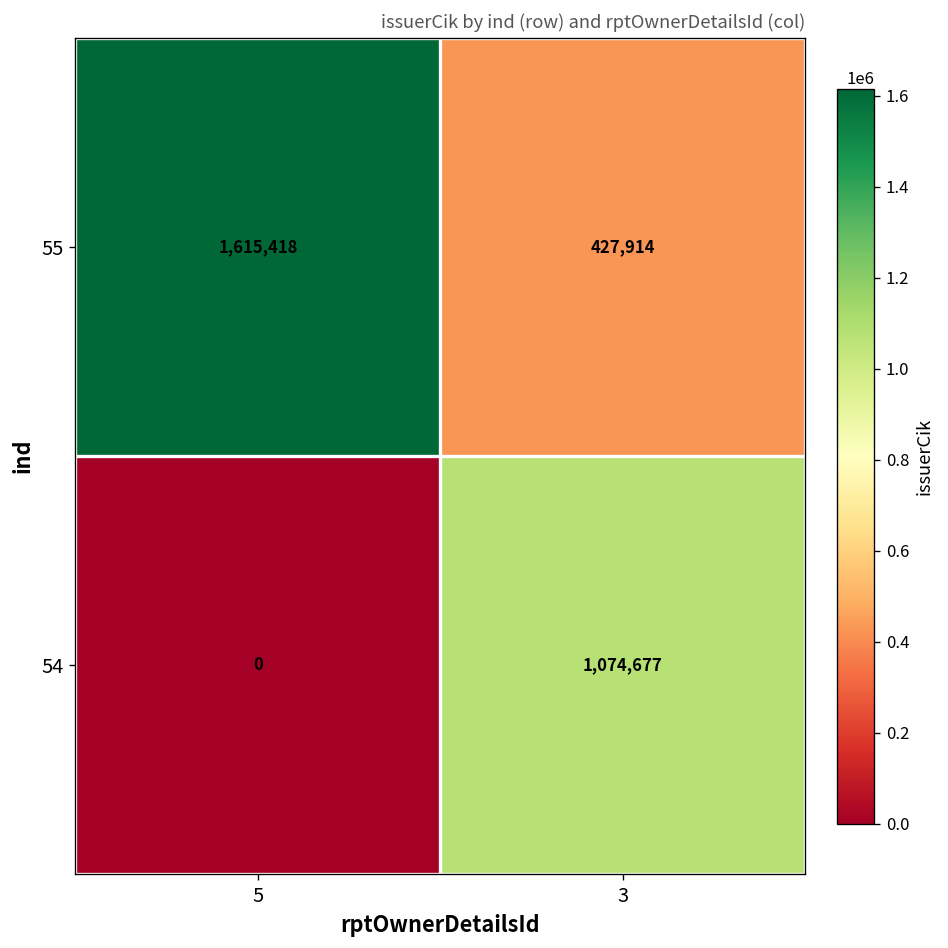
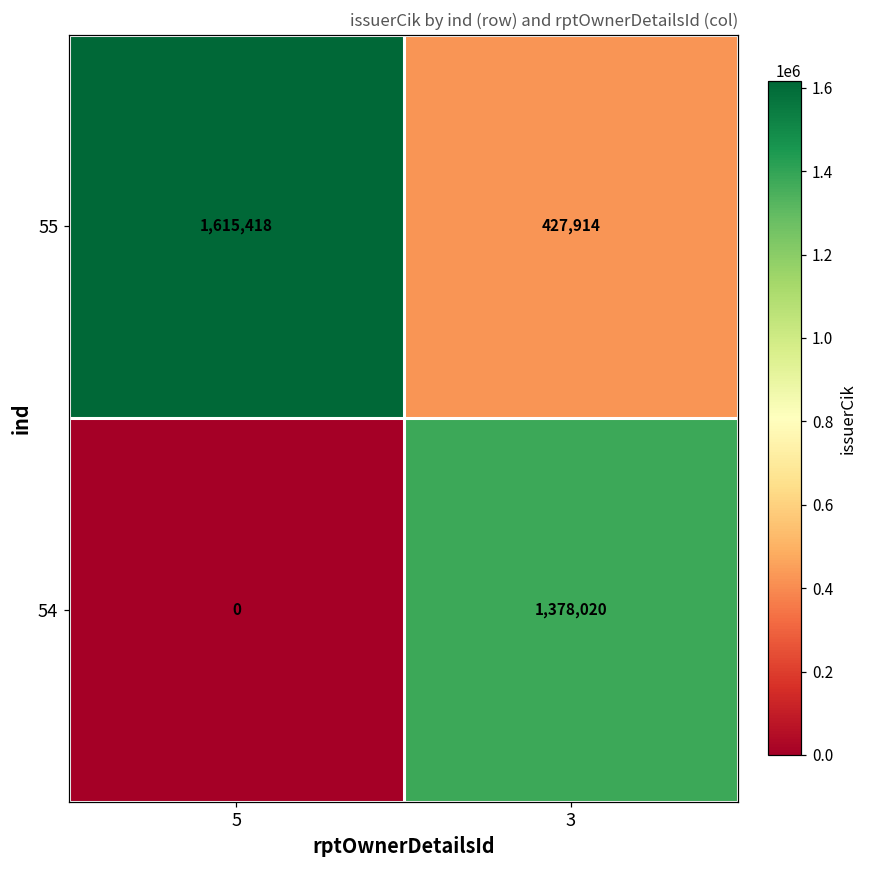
  {
    "55": {
      "5": "1,615,418",
      "3": "427,914"
    },
    "54": {
      "5": "0",
-     "3": "1,074,677"
+     "3": "1,378,020"
    }
  }
